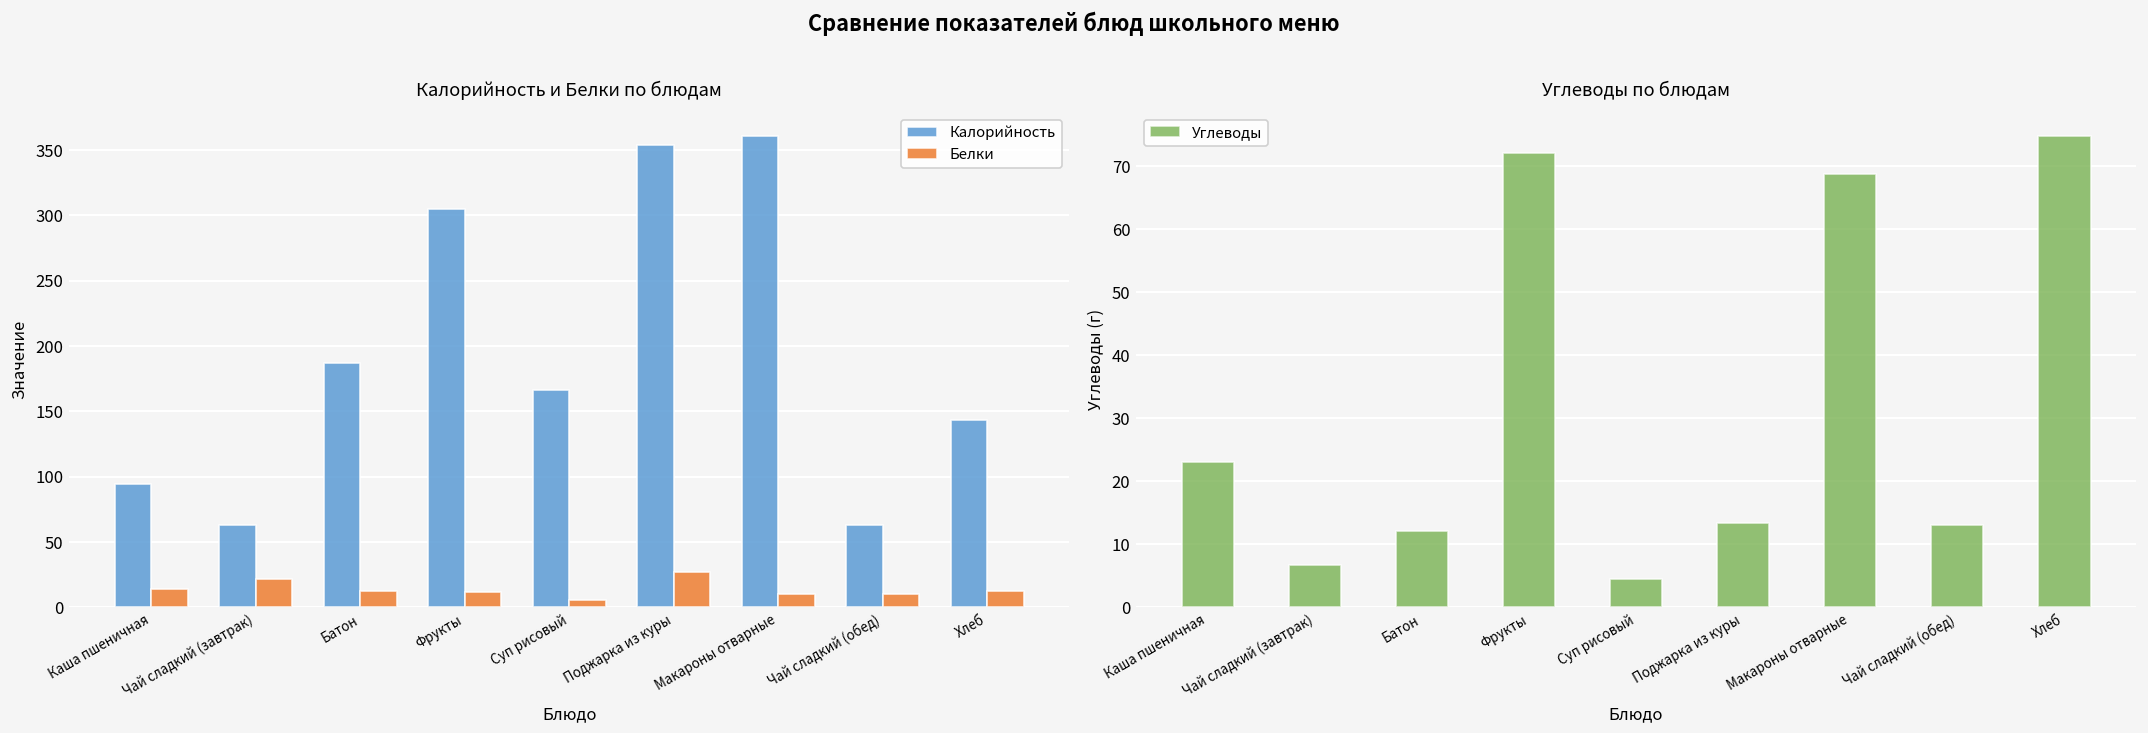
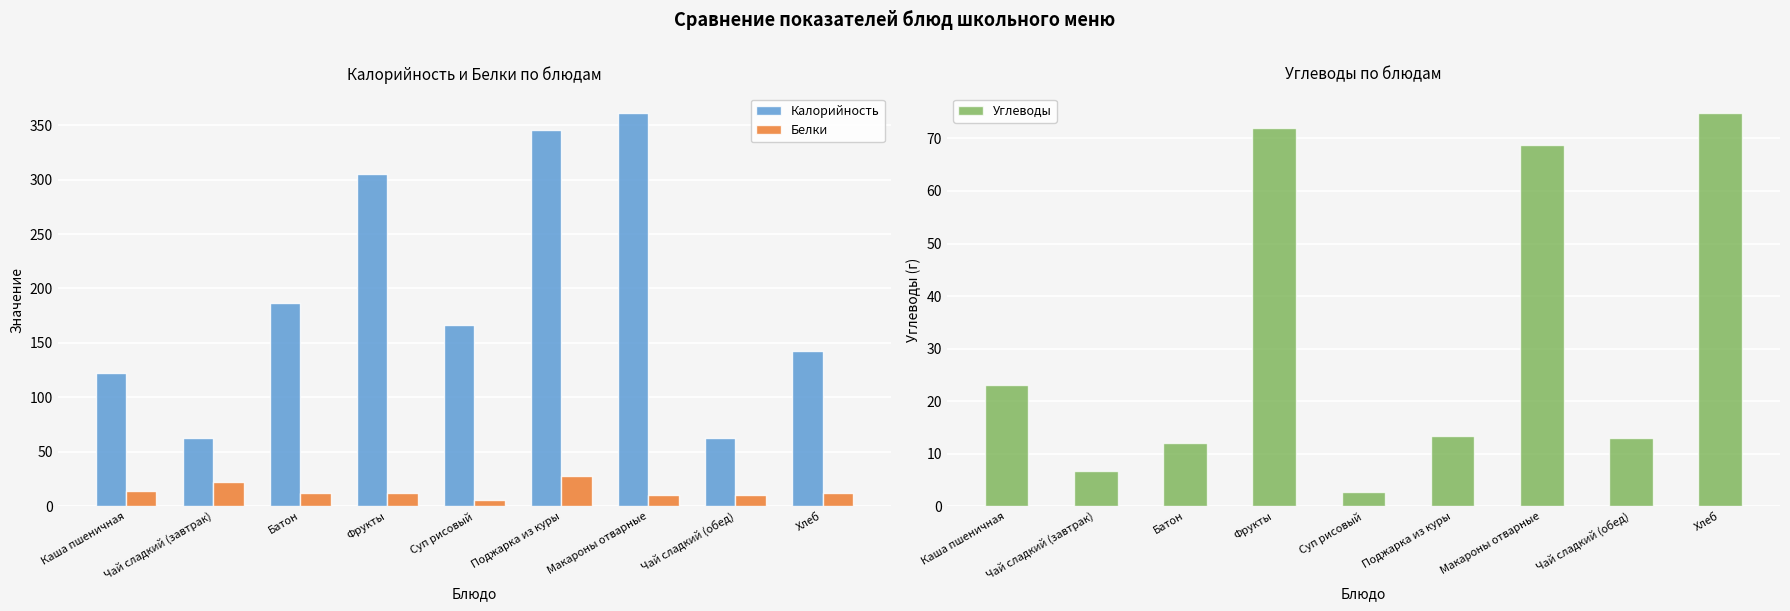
  {
    "Калорийность и Белки по блюдам": {
      "Калорийность": {
-       "Каша пшеничная": 94,
+       "Каша пшеничная": 122,
        "Чай сладкий (завтрак)": 63,
        "Батон": 187,
        "Фрукты": 305,
        "Суп рисовый": 166,
-       "Поджарка из куры": 354,
+       "Поджарка из куры": 345,
        "Макароны отварные": 361,
        "Чай сладкий (обед)": 63,
        "Хлеб": 143
      },
      "Белки": {
        "Каша пшеничная": 14,
        "Чай сладкий (завтрак)": 22,
        "Батон": 12,
        "Фрукты": 12,
        "Суп рисовый": 6,
        "Поджарка из куры": 27,
        "Макароны отварные": 10,
        "Чай сладкий (обед)": 10,
        "Хлеб": 12
      }
    },
    "Углеводы по блюдам": {
      "Каша пшеничная": 23,
      "Чай сладкий (завтрак)": 7,
      "Батон": 12,
      "Фрукты": 72,
-     "Суп рисовый": 5,
+     "Суп рисовый": 3,
      "Поджарка из куры": 13,
      "Макароны отварные": 69,
      "Чай сладкий (обед)": 13,
      "Хлеб": 75
    }
  }
